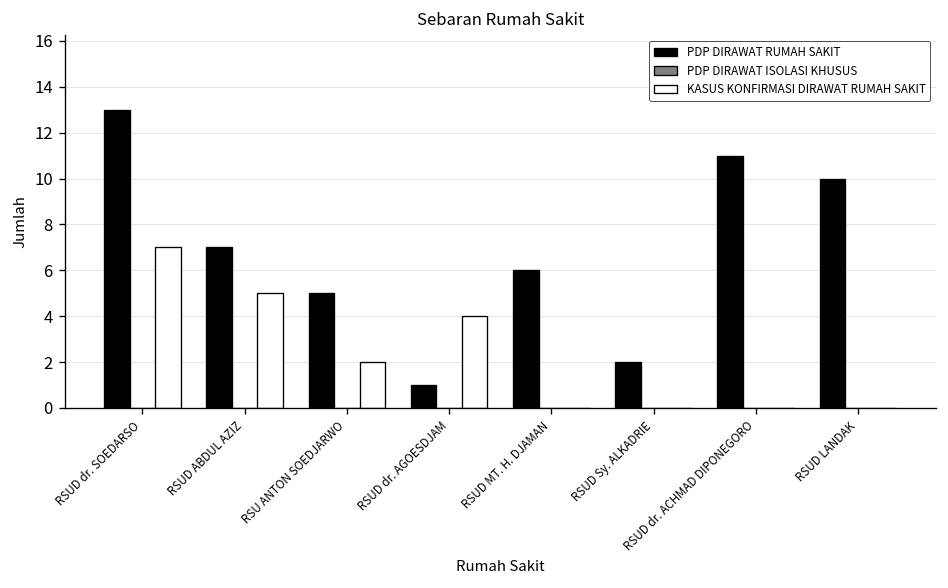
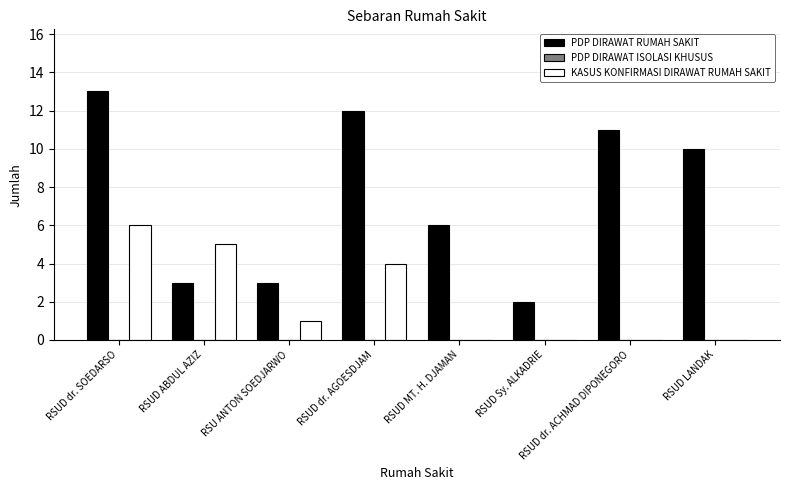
  {
    "PDP DIRAWAT RUMAH SAKIT": {
      "RSUD dr. SOEDARSO": 13,
-     "RSUD ABDUL AZIZ": 7,
-     "RSU ANTON SOEDJARWO": 5,
-     "RSUD dr. AGOESDJAM": 1,
+     "RSUD ABDUL AZIZ": 3,
+     "RSU ANTON SOEDJARWO": 3,
+     "RSUD dr. AGOESDJAM": 12,
      "RSUD MT. H. DJAMAN": 6,
      "RSUD Sy. ALKADRIE": 2,
      "RSUD dr. ACHMAD DIPONEGORO": 11,
      "RSUD LANDAK": 10
    },
    "PDP DIRAWAT ISOLASI KHUSUS": {
      "RSUD dr. SOEDARSO": 0,
      "RSUD ABDUL AZIZ": 0,
      "RSU ANTON SOEDJARWO": 0,
      "RSUD dr. AGOESDJAM": 0,
      "RSUD MT. H. DJAMAN": 0,
      "RSUD Sy. ALKADRIE": 0,
      "RSUD dr. ACHMAD DIPONEGORO": 0,
      "RSUD LANDAK": 0
    },
    "KASUS KONFIRMASI DIRAWAT RUMAH SAKIT": {
-     "RSUD dr. SOEDARSO": 7,
+     "RSUD dr. SOEDARSO": 6,
      "RSUD ABDUL AZIZ": 5,
-     "RSU ANTON SOEDJARWO": 2,
+     "RSU ANTON SOEDJARWO": 1,
      "RSUD dr. AGOESDJAM": 4,
      "RSUD MT. H. DJAMAN": 0,
      "RSUD Sy. ALKADRIE": 0,
      "RSUD dr. ACHMAD DIPONEGORO": 0,
      "RSUD LANDAK": 0
    }
  }
